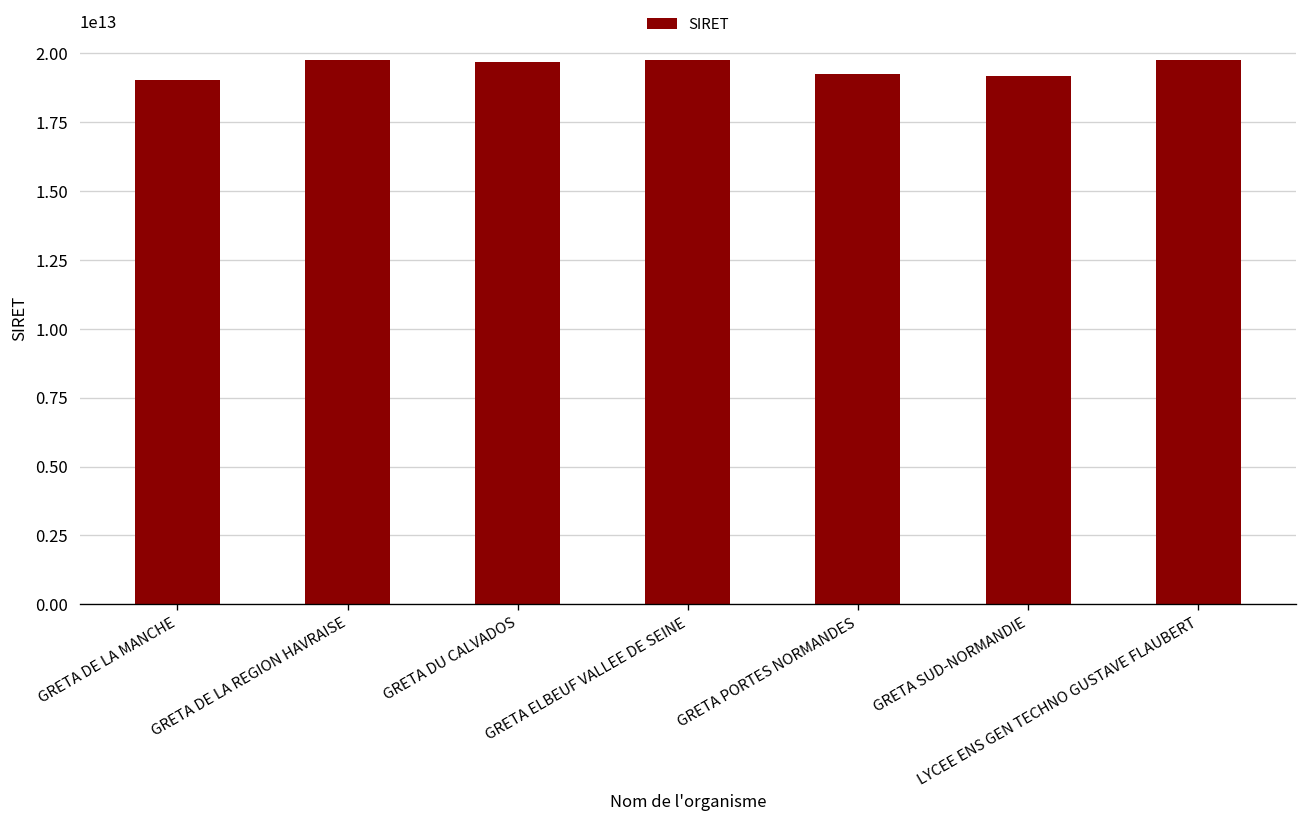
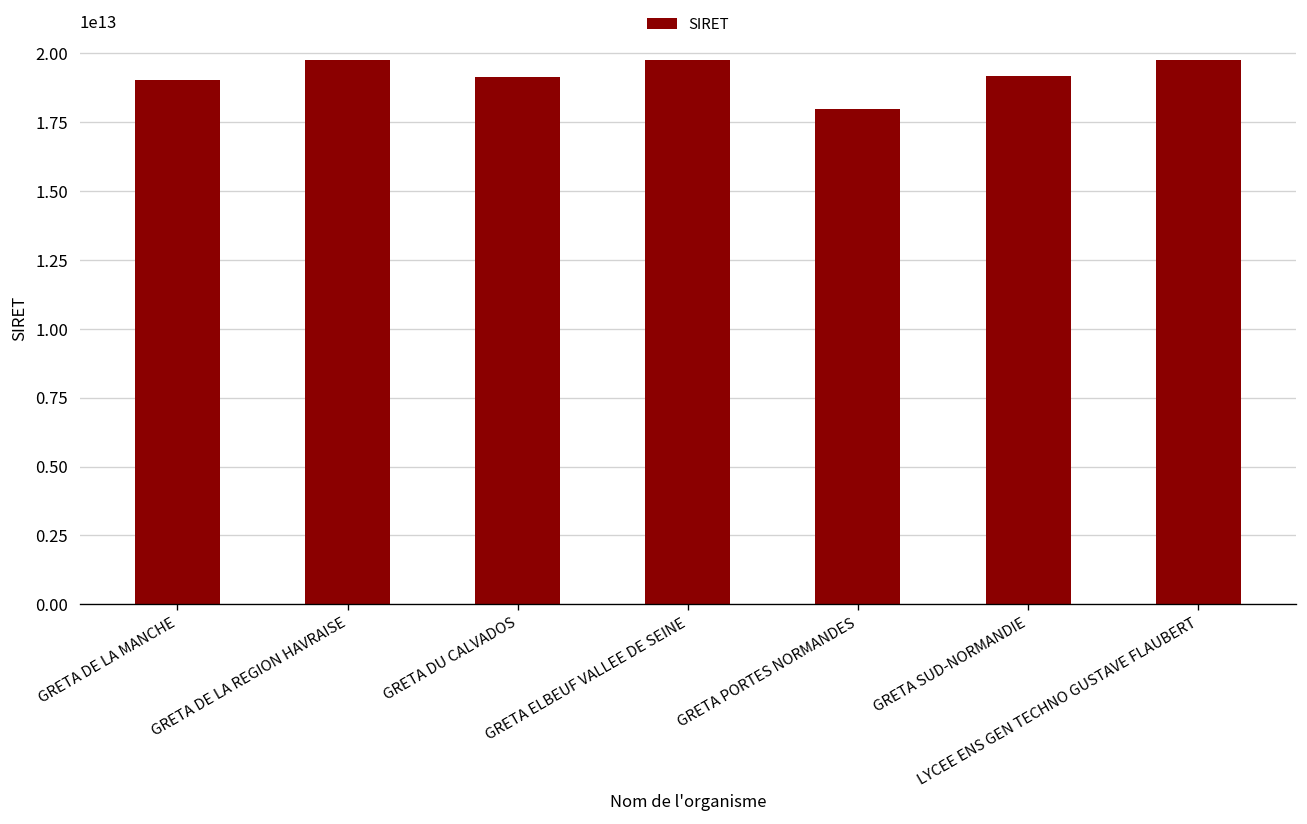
  {
    "GRETA DE LA MANCHE": 19000000000000,
    "GRETA DE LA REGION HAVRAISE": 19800000000000,
-   "GRETA DU CALVADOS": 19700000000000,
+   "GRETA DU CALVADOS": 19100000000000,
    "GRETA ELBEUF VALLEE DE SEINE": 19800000000000,
-   "GRETA PORTES NORMANDES": 19300000000000,
+   "GRETA PORTES NORMANDES": 18000000000000,
    "GRETA SUD-NORMANDIE": 19200000000000,
    "LYCEE ENS GEN TECHNO GUSTAVE FLAUBERT": 19800000000000
  }
